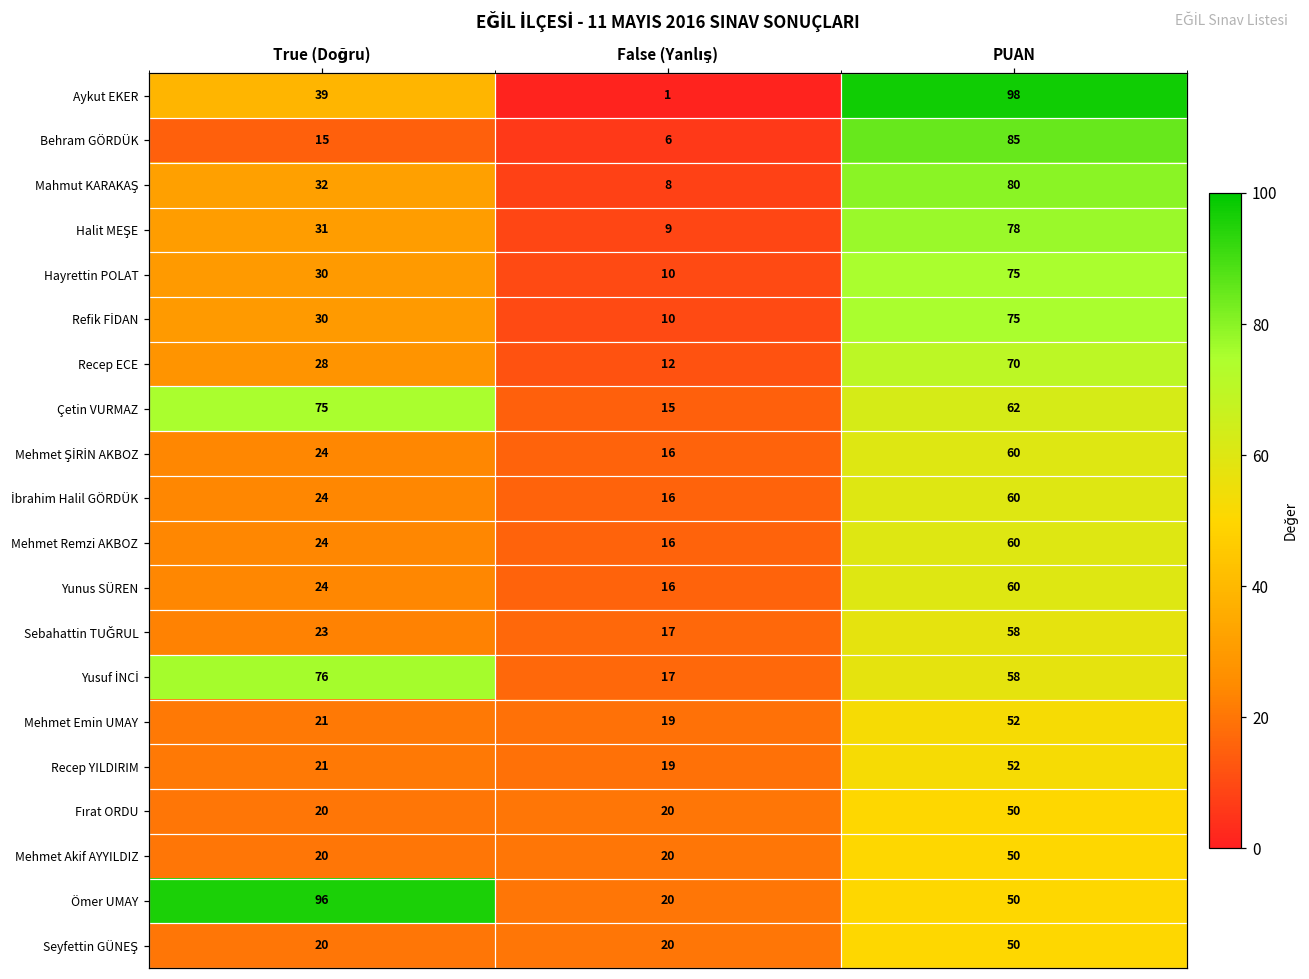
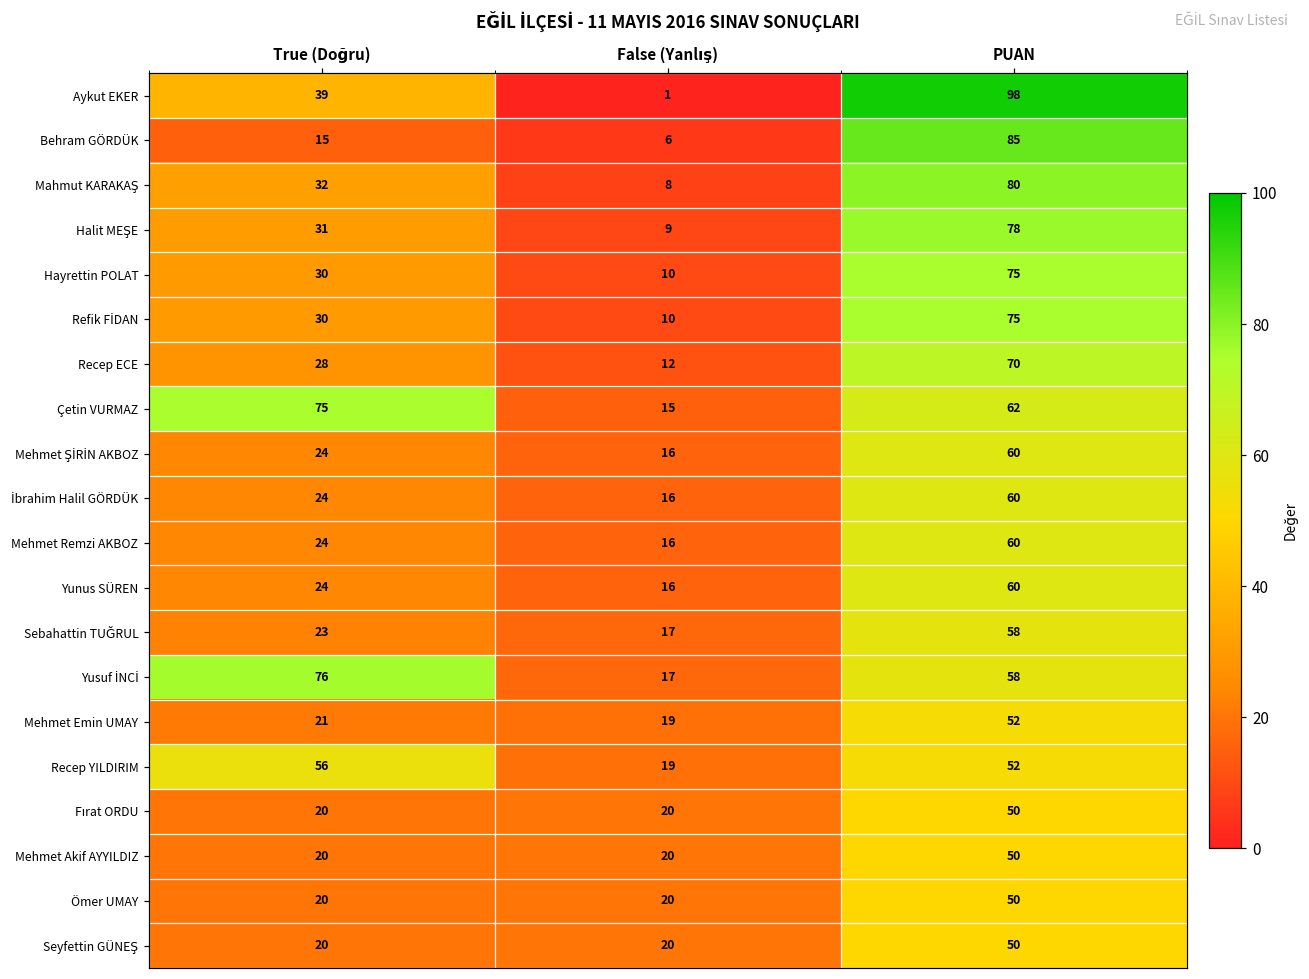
  {
    "Aykut EKER": {
      "True (Doğru)": 39,
      "False (Yanlış)": 1,
      "PUAN": 98
    },
    "Behram GÖRDÜK": {
      "True (Doğru)": 15,
      "False (Yanlış)": 6,
      "PUAN": 85
    },
    "Mahmut KARAKAŞ": {
      "True (Doğru)": 32,
      "False (Yanlış)": 8,
      "PUAN": 80
    },
    "Halit MEŞE": {
      "True (Doğru)": 31,
      "False (Yanlış)": 9,
      "PUAN": 78
    },
    "Hayrettin POLAT": {
      "True (Doğru)": 30,
      "False (Yanlış)": 10,
      "PUAN": 75
    },
    "Refik FİDAN": {
      "True (Doğru)": 30,
      "False (Yanlış)": 10,
      "PUAN": 75
    },
    "Recep ECE": {
      "True (Doğru)": 28,
      "False (Yanlış)": 12,
      "PUAN": 70
    },
    "Çetin VURMAZ": {
      "True (Doğru)": 75,
      "False (Yanlış)": 15,
      "PUAN": 62
    },
    "Mehmet ŞİRİN AKBOZ": {
      "True (Doğru)": 24,
      "False (Yanlış)": 16,
      "PUAN": 60
    },
    "İbrahim Halil GÖRDÜK": {
      "True (Doğru)": 24,
      "False (Yanlış)": 16,
      "PUAN": 60
    },
    "Mehmet Remzi AKBOZ": {
      "True (Doğru)": 24,
      "False (Yanlış)": 16,
      "PUAN": 60
    },
    "Yunus SÜREN": {
      "True (Doğru)": 24,
      "False (Yanlış)": 16,
      "PUAN": 60
    },
    "Sebahattin TUĞRUL": {
      "True (Doğru)": 23,
      "False (Yanlış)": 17,
      "PUAN": 58
    },
    "Yusuf İNCİ": {
      "True (Doğru)": 76,
      "False (Yanlış)": 17,
      "PUAN": 58
    },
    "Mehmet Emin UMAY": {
      "True (Doğru)": 21,
      "False (Yanlış)": 19,
      "PUAN": 52
    },
    "Recep YILDIRIM": {
-     "True (Doğru)": 21,
+     "True (Doğru)": 56,
      "False (Yanlış)": 19,
      "PUAN": 52
    },
    "Fırat ORDU": {
      "True (Doğru)": 20,
      "False (Yanlış)": 20,
      "PUAN": 50
    },
    "Mehmet Akif AYYILDIZ": {
      "True (Doğru)": 20,
      "False (Yanlış)": 20,
      "PUAN": 50
    },
    "Ömer UMAY": {
-     "True (Doğru)": 96,
+     "True (Doğru)": 20,
      "False (Yanlış)": 20,
      "PUAN": 50
    },
    "Seyfettin GÜNEŞ": {
      "True (Doğru)": 20,
      "False (Yanlış)": 20,
      "PUAN": 50
    }
  }
